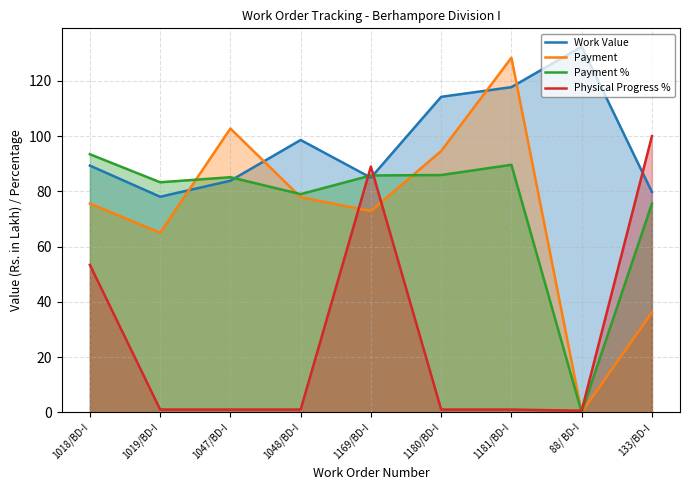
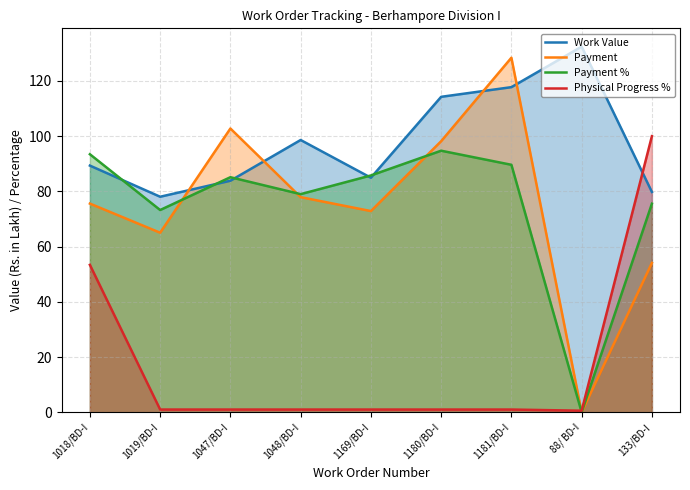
  {
    "Work Value": {
      "1018/BD-I": 89,
      "1019/BD-I": 78,
      "1047/BD-I": 84,
      "1048/BD-I": 99,
      "1180/BD-I": 114,
      "1181/BD-I": 118,
      "133/BD-I": 80
    },
    "Payment": {
      "1018/BD-I": 76,
      "1019/BD-I": 65,
      "1047/BD-I": 103,
      "1048/BD-I": 78,
      "1169/BD-I": 73,
-     "1180/BD-I": 95,
+     "1180/BD-I": 98,
      "1181/BD-I": 128,
-     "133/BD-I": 36
+     "133/BD-I": 54
    },
    "Payment %": {
      "1018/BD-I": 93,
-     "1019/BD-I": 83,
+     "1019/BD-I": 73,
      "1047/BD-I": 85,
      "1048/BD-I": 79,
-     "1180/BD-I": 86,
+     "1180/BD-I": 95,
      "1181/BD-I": 90,
      "133/BD-I": 76
    },
    "Physical Progress %": {
      "1018/BD-I": 53,
      "1019/BD-I": 1,
      "1047/BD-I": 1,
      "1048/BD-I": 1,
-     "1169/BD-I": 89,
+     "1169/BD-I": 1,
      "1180/BD-I": 1,
      "1181/BD-I": 1,
      "133/BD-I": 100
    }
  }
